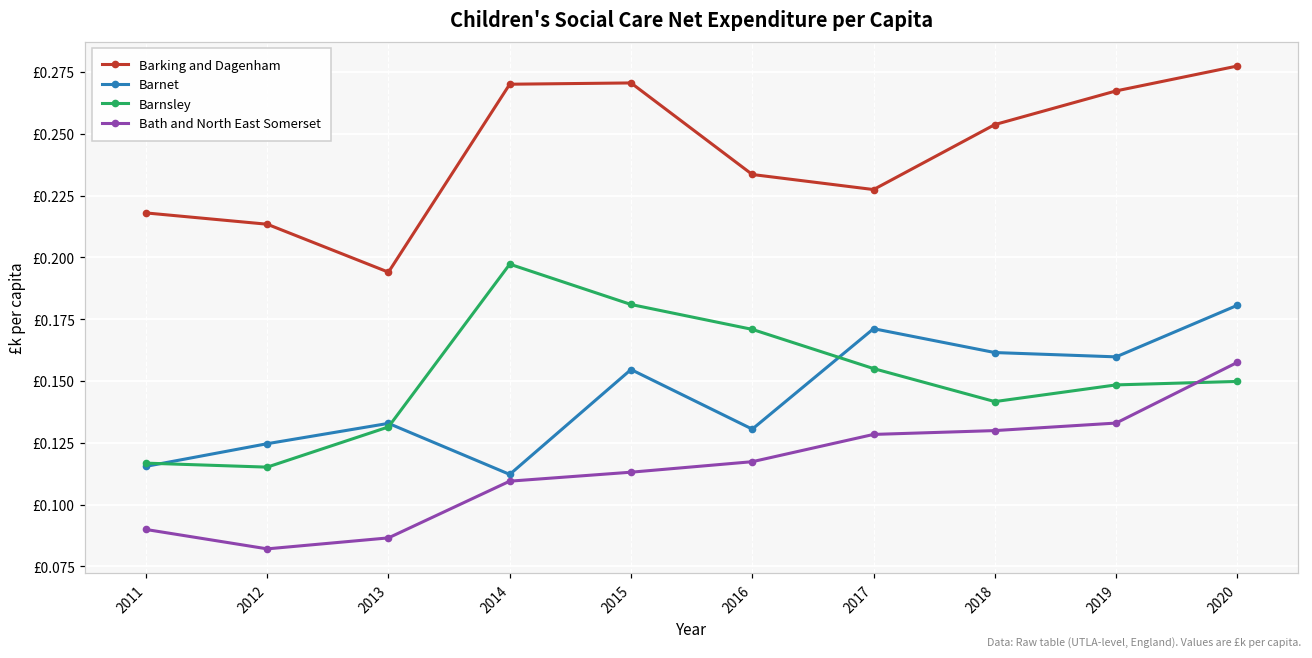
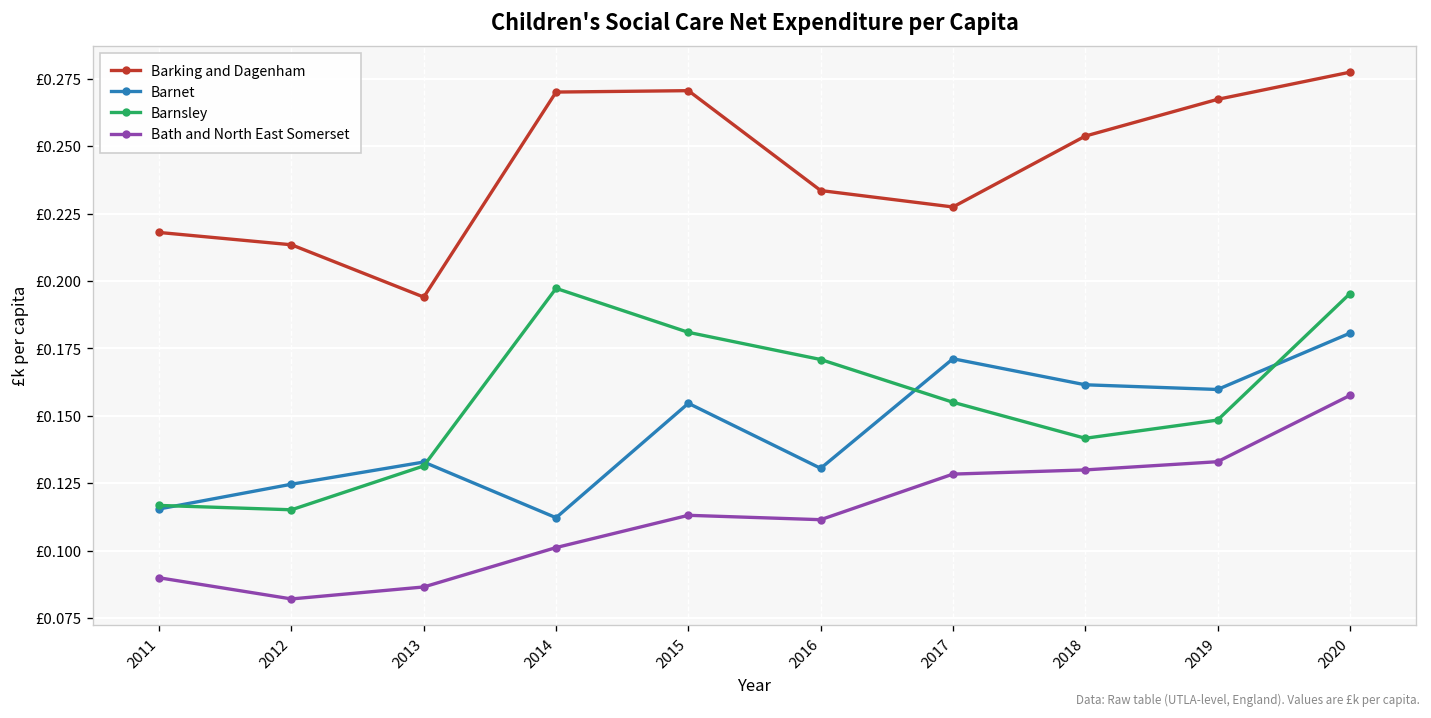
  {
    "Barking and Dagenham": {
      "2011": "£0.218",
      "2012": "£0.213",
      "2013": "£0.194",
      "2014": "£0.270",
      "2015": "£0.271",
      "2016": "£0.234",
      "2017": "£0.227",
      "2018": "£0.254",
      "2019": "£0.267",
      "2020": "£0.277"
    },
    "Barnet": {
      "2011": "£0.115",
      "2012": "£0.125",
      "2013": "£0.133",
      "2014": "£0.112",
      "2015": "£0.155",
      "2016": "£0.131",
      "2017": "£0.171",
      "2018": "£0.161",
      "2019": "£0.160",
      "2020": "£0.181"
    },
    "Barnsley": {
      "2011": "£0.117",
      "2012": "£0.115",
      "2013": "£0.131",
      "2014": "£0.197",
      "2015": "£0.181",
      "2016": "£0.171",
      "2017": "£0.155",
      "2018": "£0.142",
      "2019": "£0.148",
-     "2020": "£0.150"
+     "2020": "£0.195"
    },
    "Bath and North East Somerset": {
      "2011": "£0.090",
      "2012": "£0.082",
      "2013": "£0.087",
-     "2014": "£0.109",
+     "2014": "£0.101",
      "2015": "£0.113",
-     "2016": "£0.117",
+     "2016": "£0.111",
      "2017": "£0.128",
      "2018": "£0.130",
      "2019": "£0.133",
      "2020": "£0.158"
    }
  }
